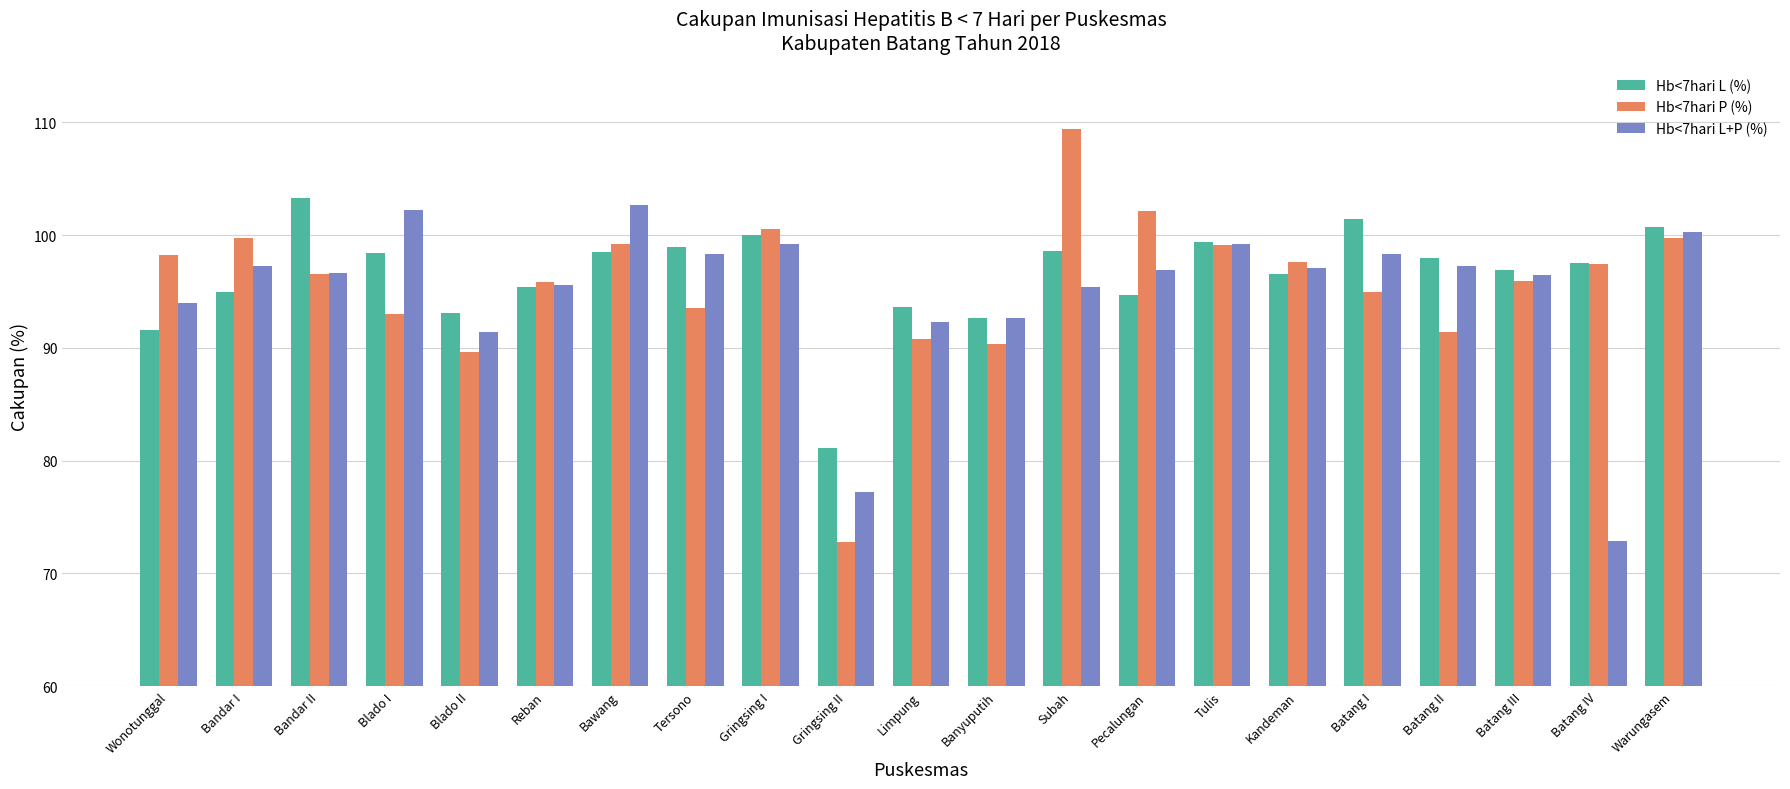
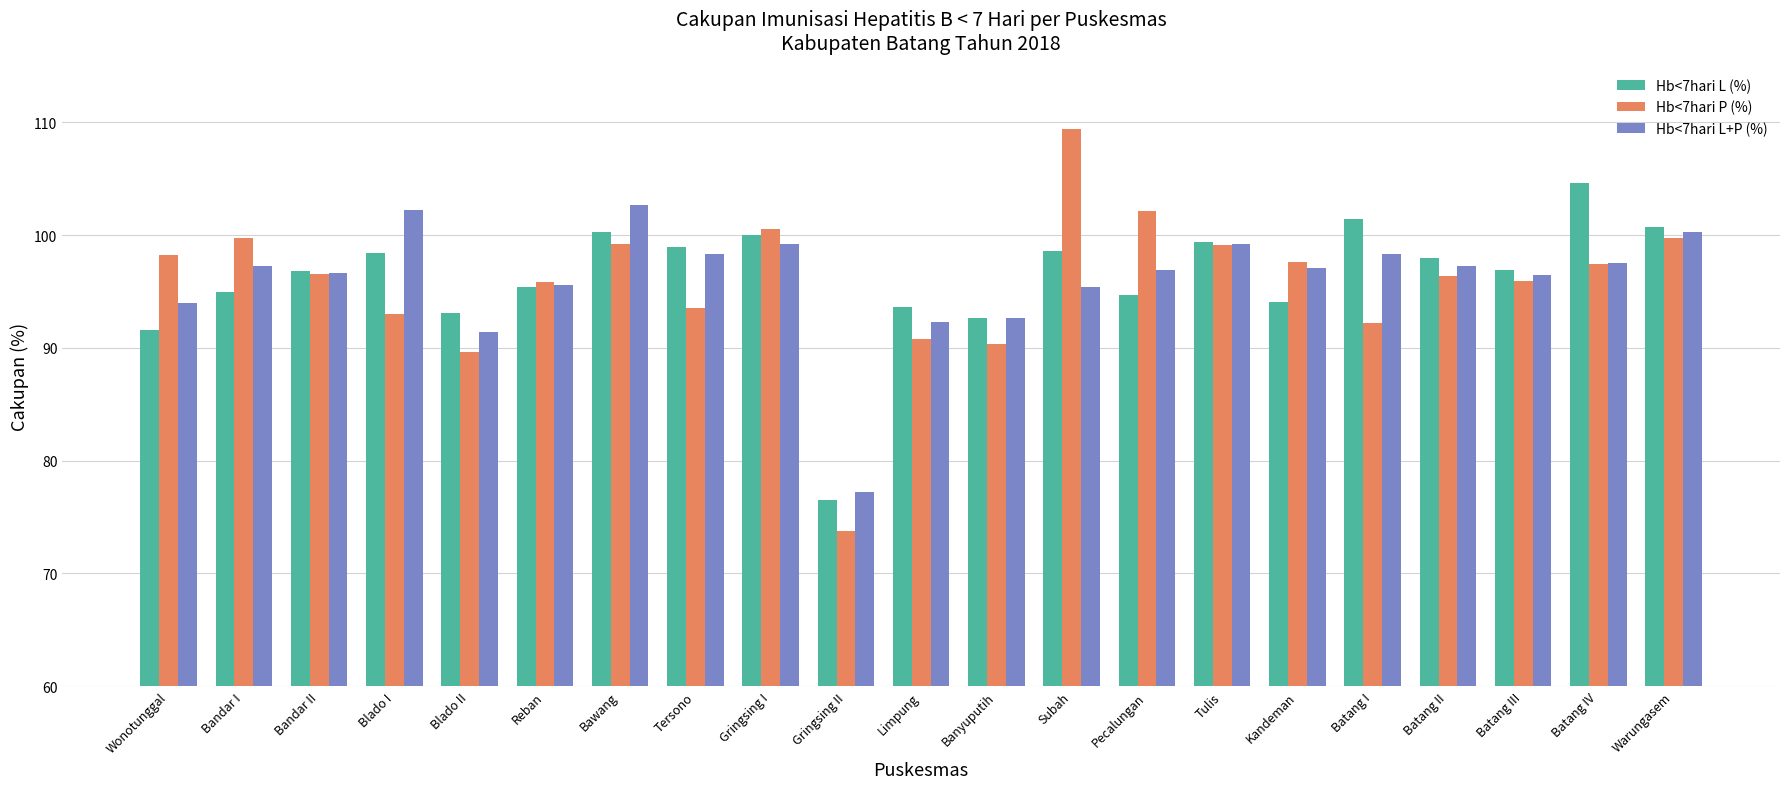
  {
    "Hb<7hari L (%)": {
      "Wonotunggal": 91.6,
      "Bandar I": 94.9,
-     "Bandar II": 103.3,
+     "Bandar II": 96.8,
      "Blado I": 98.4,
      "Blado II": 93.1,
      "Reban": 95.4,
-     "Bawang": 98.5,
+     "Bawang": 100.2,
      "Tersono": 99.0,
      "Gringsing I": 100.0,
-     "Gringsing II": 81.1,
+     "Gringsing II": 76.5,
      "Limpung": 93.6,
      "Banyuputih": 92.6,
      "Subah": 98.6,
      "Pecalungan": 94.7,
      "Tulis": 99.4,
-     "Kandeman": 96.6,
+     "Kandeman": 94.0,
      "Batang I": 101.4,
      "Batang II": 98.0,
      "Batang III": 96.9,
-     "Batang IV": 97.5,
+     "Batang IV": 104.6,
      "Warungasem": 100.7
    },
    "Hb<7hari P (%)": {
      "Wonotunggal": 98.2,
      "Bandar I": 99.8,
      "Bandar II": 96.5,
      "Blado I": 93.0,
      "Blado II": 89.7,
      "Reban": 95.8,
      "Bawang": 99.2,
      "Tersono": 93.5,
      "Gringsing I": 100.6,
-     "Gringsing II": 72.8,
+     "Gringsing II": 73.7,
      "Limpung": 90.8,
      "Banyuputih": 90.4,
      "Subah": 109.4,
      "Pecalungan": 102.2,
      "Tulis": 99.1,
      "Kandeman": 97.6,
-     "Batang I": 94.9,
-     "Batang II": 91.4,
+     "Batang I": 92.2,
+     "Batang II": 96.4,
      "Batang III": 95.9,
      "Batang IV": 97.4,
      "Warungasem": 99.7
    },
    "Hb<7hari L+P (%)": {
      "Wonotunggal": 94.0,
      "Bandar I": 97.2,
      "Bandar II": 96.7,
      "Blado I": 102.3,
      "Blado II": 91.4,
      "Reban": 95.6,
      "Bawang": 102.7,
      "Tersono": 98.3,
      "Gringsing I": 99.2,
      "Gringsing II": 77.2,
      "Limpung": 92.3,
      "Banyuputih": 92.7,
      "Subah": 95.4,
      "Pecalungan": 96.9,
      "Tulis": 99.3,
      "Kandeman": 97.1,
      "Batang I": 98.3,
      "Batang II": 97.2,
      "Batang III": 96.4,
-     "Batang IV": 72.9,
+     "Batang IV": 97.5,
      "Warungasem": 100.2
    }
  }
